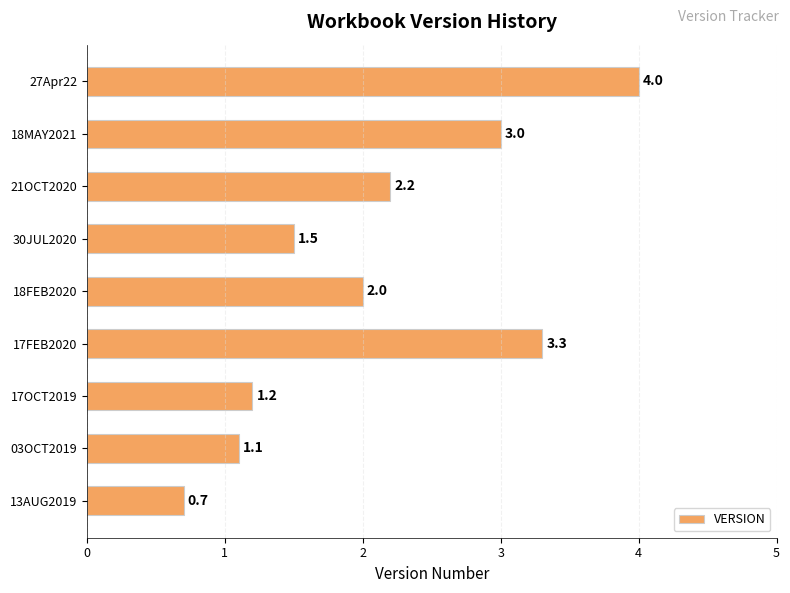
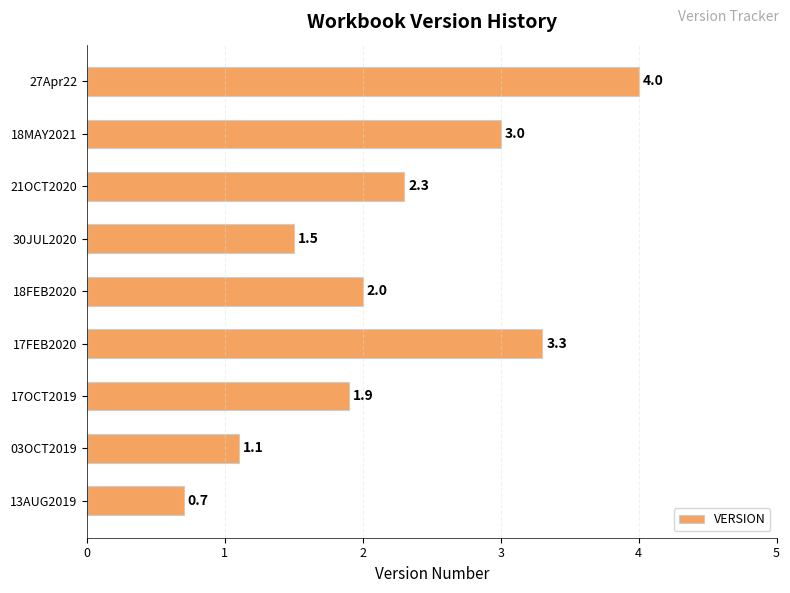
  {
    "27Apr22": 4.0,
    "18MAY2021": 3.0,
-   "21OCT2020": 2.2,
+   "21OCT2020": 2.3,
    "30JUL2020": 1.5,
    "18FEB2020": 2.0,
    "17FEB2020": 3.3,
-   "17OCT2019": 1.2,
+   "17OCT2019": 1.9,
    "03OCT2019": 1.1,
    "13AUG2019": 0.7
  }
